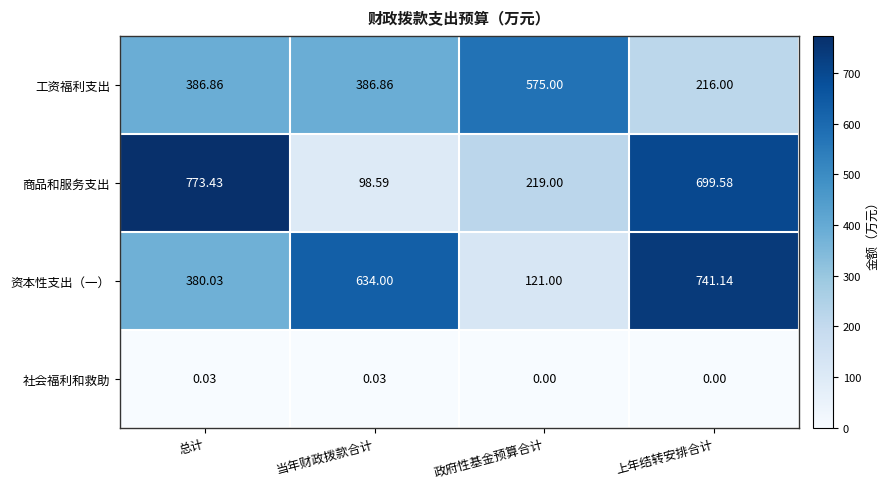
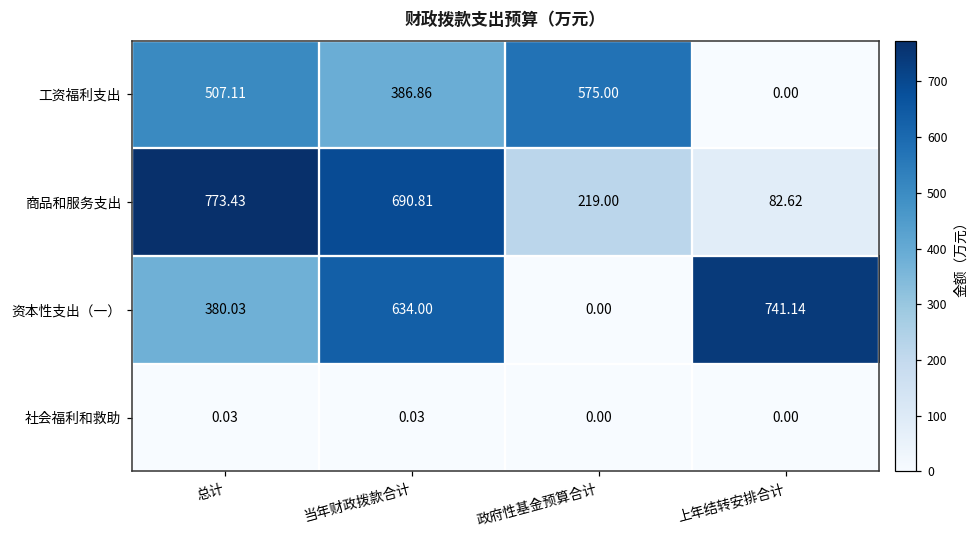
  {
    "工资福利支出": {
-     "总计": 386.86,
+     "总计": 507.11,
      "当年财政拨款合计": 386.86,
      "政府性基金预算合计": 575.00,
-     "上年结转安排合计": 216.00
+     "上年结转安排合计": 0.00
    },
    "商品和服务支出": {
      "总计": 773.43,
-     "当年财政拨款合计": 98.59,
+     "当年财政拨款合计": 690.81,
      "政府性基金预算合计": 219.00,
-     "上年结转安排合计": 699.58
+     "上年结转安排合计": 82.62
    },
    "资本性支出（一）": {
      "总计": 380.03,
      "当年财政拨款合计": 634.00,
-     "政府性基金预算合计": 121.00,
+     "政府性基金预算合计": 0.00,
      "上年结转安排合计": 741.14
    },
    "社会福利和救助": {
      "总计": 0.03,
      "当年财政拨款合计": 0.03,
      "政府性基金预算合计": 0.00,
      "上年结转安排合计": 0.00
    }
  }
